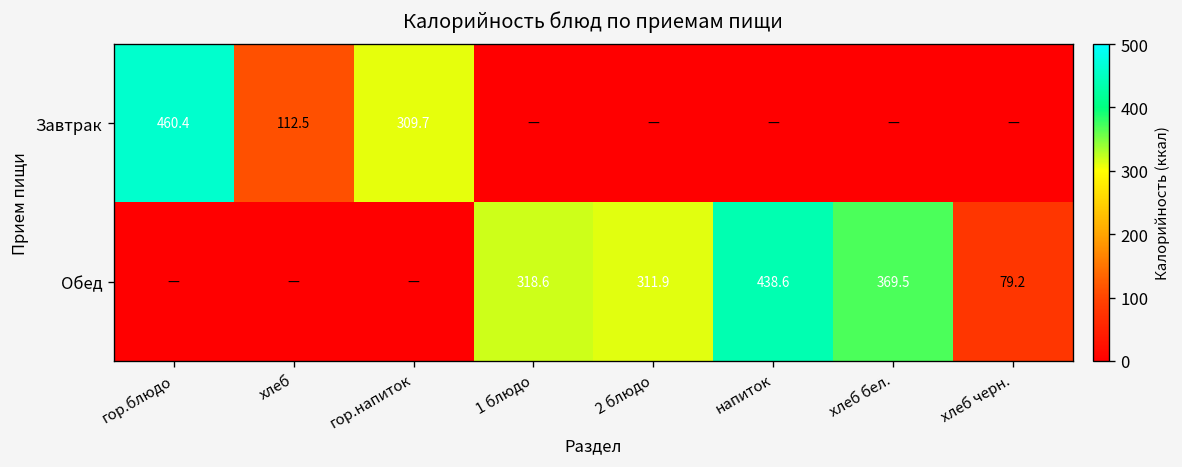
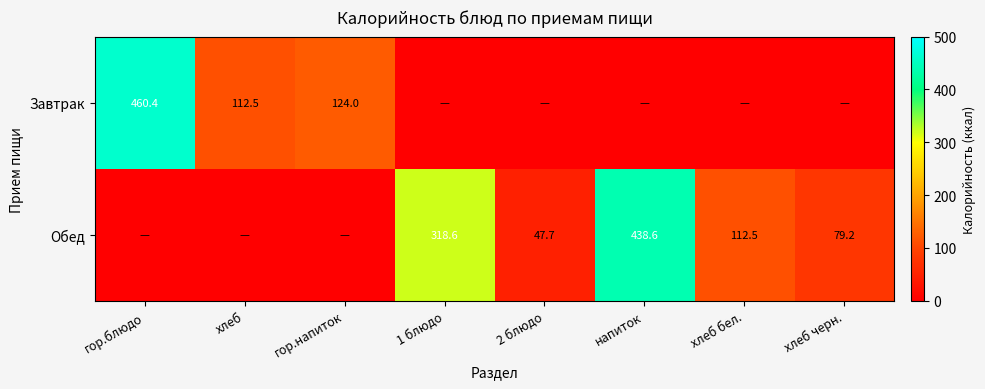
  {
    "Завтрак": {
      "гор.блюдо": 460.4,
      "хлеб": 112.5,
-     "гор.напиток": 309.7
+     "гор.напиток": 124.0
    },
    "Обед": {
      "1 блюдо": 318.6,
-     "2 блюдо": 311.9,
+     "2 блюдо": 47.7,
      "напиток": 438.6,
-     "хлеб бел.": 369.5,
+     "хлеб бел.": 112.5,
      "хлеб черн.": 79.2
    }
  }
